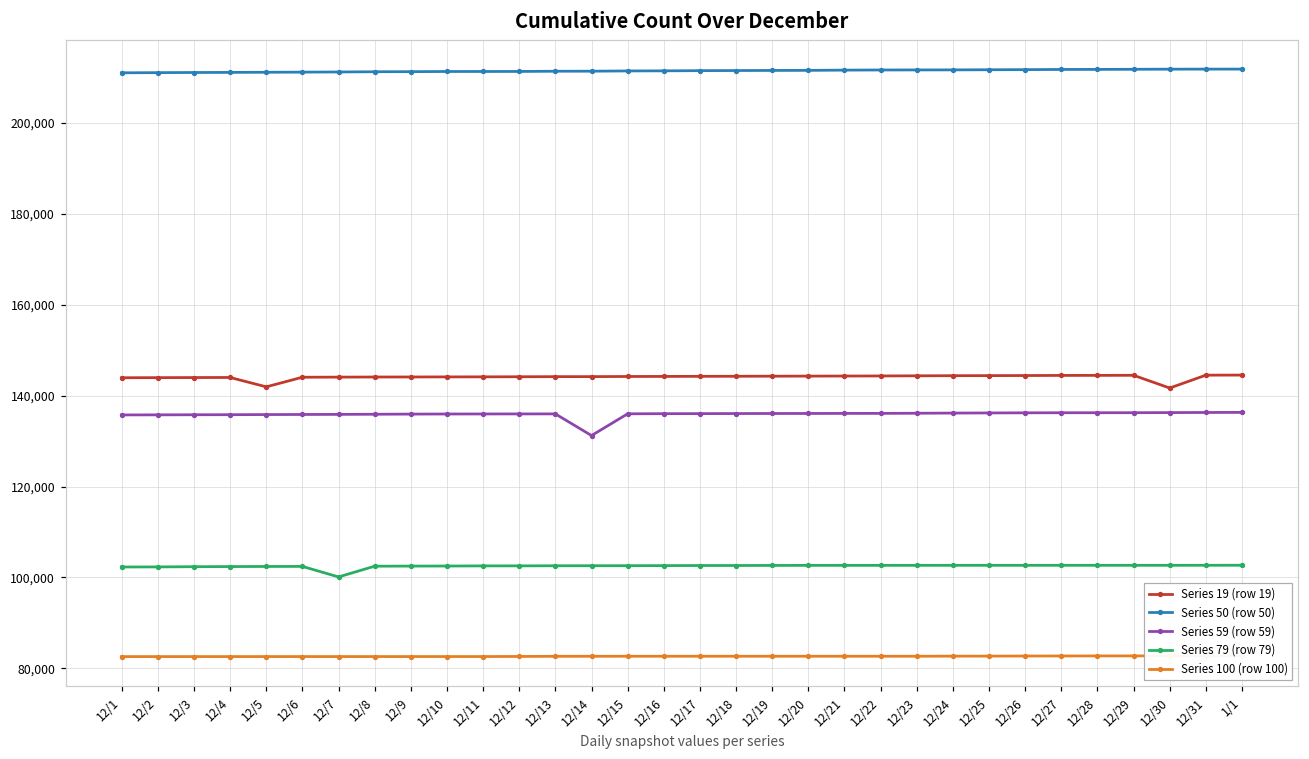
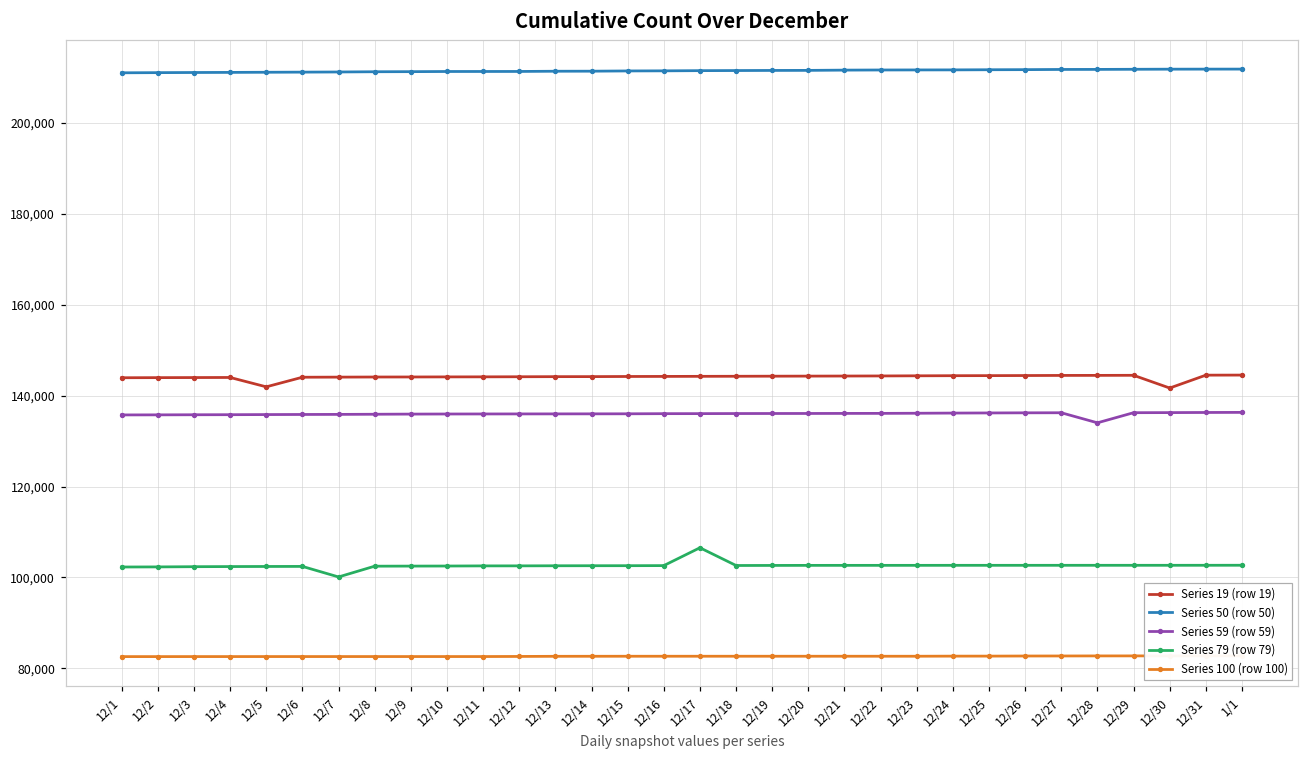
  {
    "Series 19 (row 19)": {
      "12/1": "144,000",
      "12/2": "144,000",
      "12/3": "144,000",
      "12/4": "144,000",
      "12/5": "142,000",
      "12/6": "144,000",
      "12/7": "144,000",
      "12/8": "144,000",
      "12/9": "144,000",
      "12/10": "144,000",
      "12/11": "144,000",
      "12/12": "144,000",
      "12/13": "144,000",
      "12/14": "144,000",
      "12/15": "144,000",
      "12/16": "144,000",
      "12/17": "144,000",
      "12/18": "144,000",
      "12/19": "144,000",
      "12/20": "144,000",
      "12/21": "144,000",
      "12/22": "144,000",
      "12/23": "144,000",
      "12/24": "144,000",
      "12/25": "144,000",
      "12/26": "144,000",
      "12/27": "144,000",
      "12/28": "144,000",
      "12/29": "144,000",
      "12/30": "142,000",
      "12/31": "144,000",
      "1/1": "145,000"
    },
    "Series 50 (row 50)": {
      "12/1": "211,000",
      "12/2": "211,000",
      "12/3": "211,000",
      "12/4": "211,000",
      "12/5": "211,000",
      "12/6": "211,000",
      "12/7": "211,000",
      "12/8": "211,000",
      "12/9": "211,000",
      "12/10": "211,000",
      "12/11": "211,000",
      "12/12": "211,000",
      "12/13": "211,000",
      "12/14": "211,000",
      "12/15": "211,000",
      "12/16": "211,000",
      "12/17": "211,000",
      "12/18": "211,000",
      "12/19": "212,000",
      "12/20": "212,000",
      "12/21": "212,000",
      "12/22": "212,000",
      "12/23": "212,000",
      "12/24": "212,000",
      "12/25": "212,000",
      "12/26": "212,000",
      "12/27": "212,000",
      "12/28": "212,000",
      "12/29": "212,000",
      "12/30": "212,000",
      "12/31": "212,000",
      "1/1": "212,000"
    },
    "Series 59 (row 59)": {
      "12/1": "136,000",
      "12/2": "136,000",
      "12/3": "136,000",
      "12/4": "136,000",
      "12/5": "136,000",
      "12/6": "136,000",
      "12/7": "136,000",
      "12/8": "136,000",
      "12/9": "136,000",
      "12/10": "136,000",
      "12/11": "136,000",
      "12/12": "136,000",
      "12/13": "136,000",
-     "12/14": "131,000",
+     "12/14": "136,000",
      "12/15": "136,000",
      "12/16": "136,000",
      "12/17": "136,000",
      "12/18": "136,000",
      "12/19": "136,000",
      "12/20": "136,000",
      "12/21": "136,000",
      "12/22": "136,000",
      "12/23": "136,000",
      "12/24": "136,000",
      "12/25": "136,000",
      "12/26": "136,000",
      "12/27": "136,000",
-     "12/28": "136,000",
+     "12/28": "134,000",
      "12/29": "136,000",
      "12/30": "136,000",
      "12/31": "136,000",
      "1/1": "136,000"
    },
    "Series 79 (row 79)": {
      "12/1": "102,000",
      "12/2": "102,000",
      "12/3": "102,000",
      "12/4": "102,000",
      "12/5": "102,000",
      "12/6": "102,000",
      "12/7": "100,000",
      "12/8": "102,000",
      "12/9": "102,000",
      "12/10": "103,000",
      "12/11": "103,000",
      "12/12": "103,000",
      "12/13": "103,000",
      "12/14": "103,000",
      "12/15": "103,000",
      "12/16": "103,000",
-     "12/17": "103,000",
+     "12/17": "107,000",
      "12/18": "103,000",
      "12/19": "103,000",
      "12/20": "103,000",
      "12/21": "103,000",
      "12/22": "103,000",
      "12/23": "103,000",
      "12/24": "103,000",
      "12/25": "103,000",
      "12/26": "103,000",
      "12/27": "103,000",
      "12/28": "103,000",
      "12/29": "103,000",
      "12/30": "103,000",
      "12/31": "103,000",
      "1/1": "103,000"
    },
    "Series 100 (row 100)": {
      "12/1": "83,000",
      "12/2": "83,000",
      "12/3": "83,000",
      "12/4": "83,000",
      "12/5": "83,000",
      "12/6": "83,000",
      "12/7": "83,000",
      "12/8": "83,000",
      "12/9": "83,000",
      "12/10": "83,000",
      "12/11": "83,000",
      "12/12": "83,000",
      "12/13": "83,000",
      "12/14": "83,000",
      "12/15": "83,000",
      "12/16": "83,000",
      "12/17": "83,000",
      "12/18": "83,000",
      "12/19": "83,000",
      "12/20": "83,000",
      "12/21": "83,000",
      "12/22": "83,000",
      "12/23": "83,000",
      "12/24": "83,000",
      "12/25": "83,000",
      "12/26": "83,000",
      "12/27": "83,000",
      "12/28": "83,000",
      "12/29": "83,000"
    }
  }
